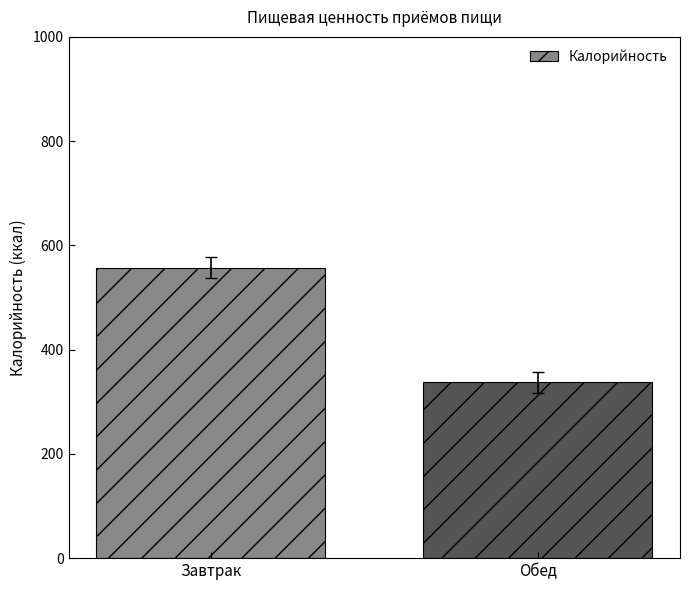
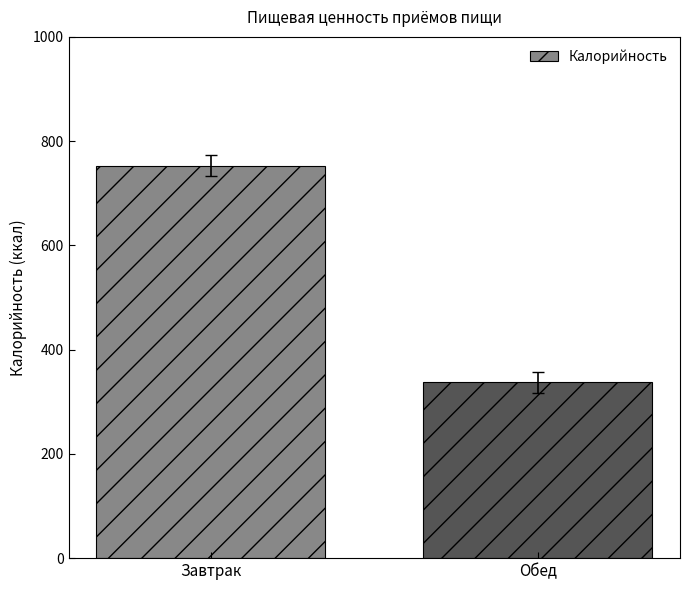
  {
    "Калорийность": {
-     "Завтрак": 560,
+     "Завтрак": 750,
      "Обед": 340
    }
  }
